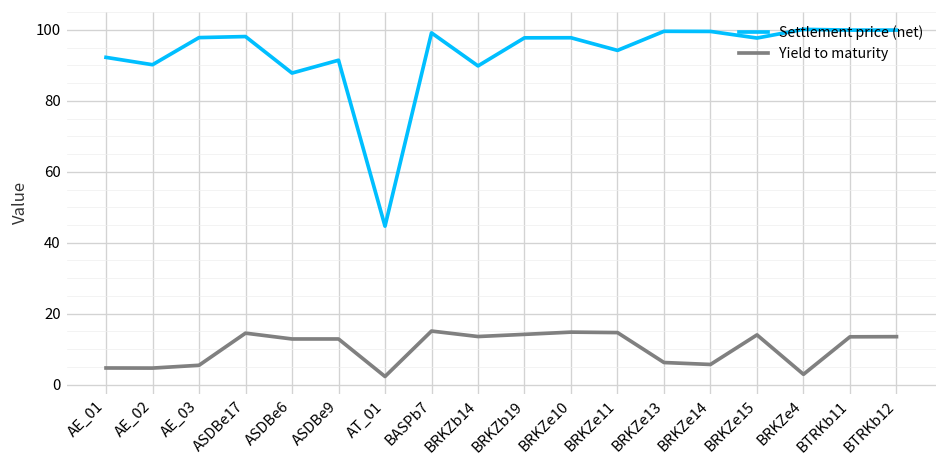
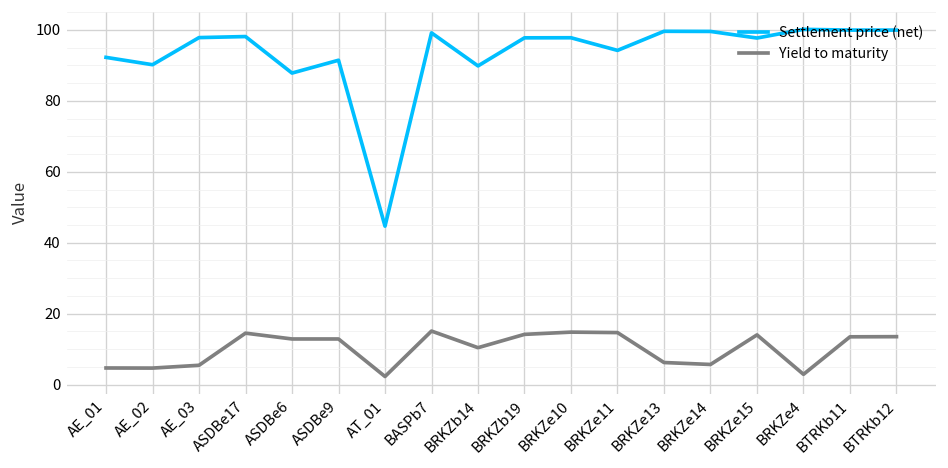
  {
    "Settlement price (net)": {
      "AE_01": 92,
      "AE_02": 90,
      "AE_03": 98,
      "ASDBe17": 98,
      "ASDBe6": 88,
      "ASDBe9": 91,
      "AT_01": 45,
      "BASPb7": 99,
      "BRKZb14": 90,
      "BRKZb19": 98,
      "BRKZe10": 98,
      "BRKZe11": 94,
      "BRKZe13": 100,
      "BRKZe14": 100,
      "BRKZe15": 98,
      "BRKZe4": 100,
      "BTRKb11": 100,
      "BTRKb12": 100
    },
    "Yield to maturity": {
      "AE_01": 5,
      "AE_02": 5,
      "AE_03": 5,
      "ASDBe17": 14,
      "ASDBe6": 13,
      "ASDBe9": 13,
      "AT_01": 2,
      "BASPb7": 15,
-     "BRKZb14": 14,
+     "BRKZb14": 10,
      "BRKZb19": 14,
      "BRKZe10": 15,
      "BRKZe11": 15,
      "BRKZe13": 6,
      "BRKZe14": 6,
      "BRKZe15": 14,
      "BRKZe4": 3,
      "BTRKb11": 13,
      "BTRKb12": 14
    }
  }
